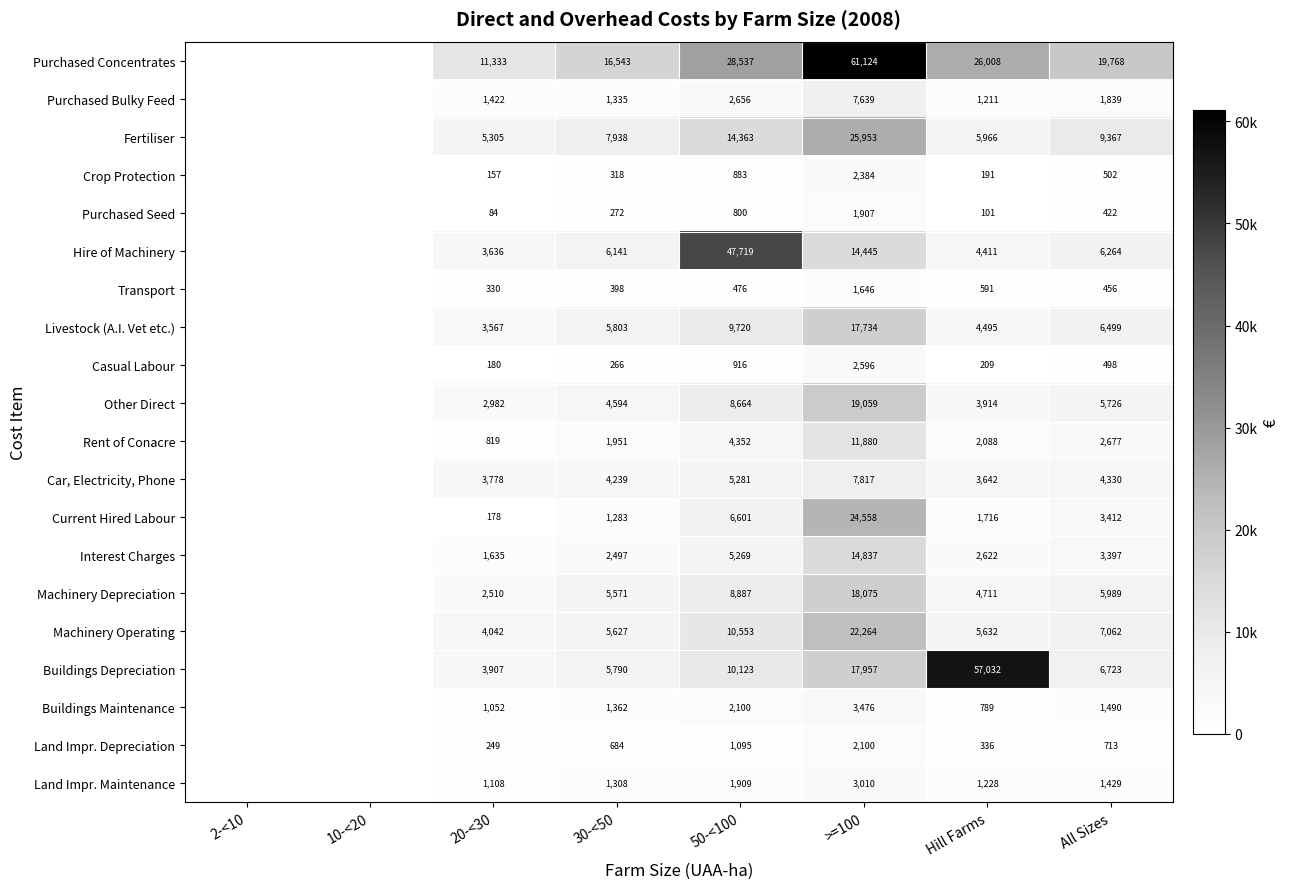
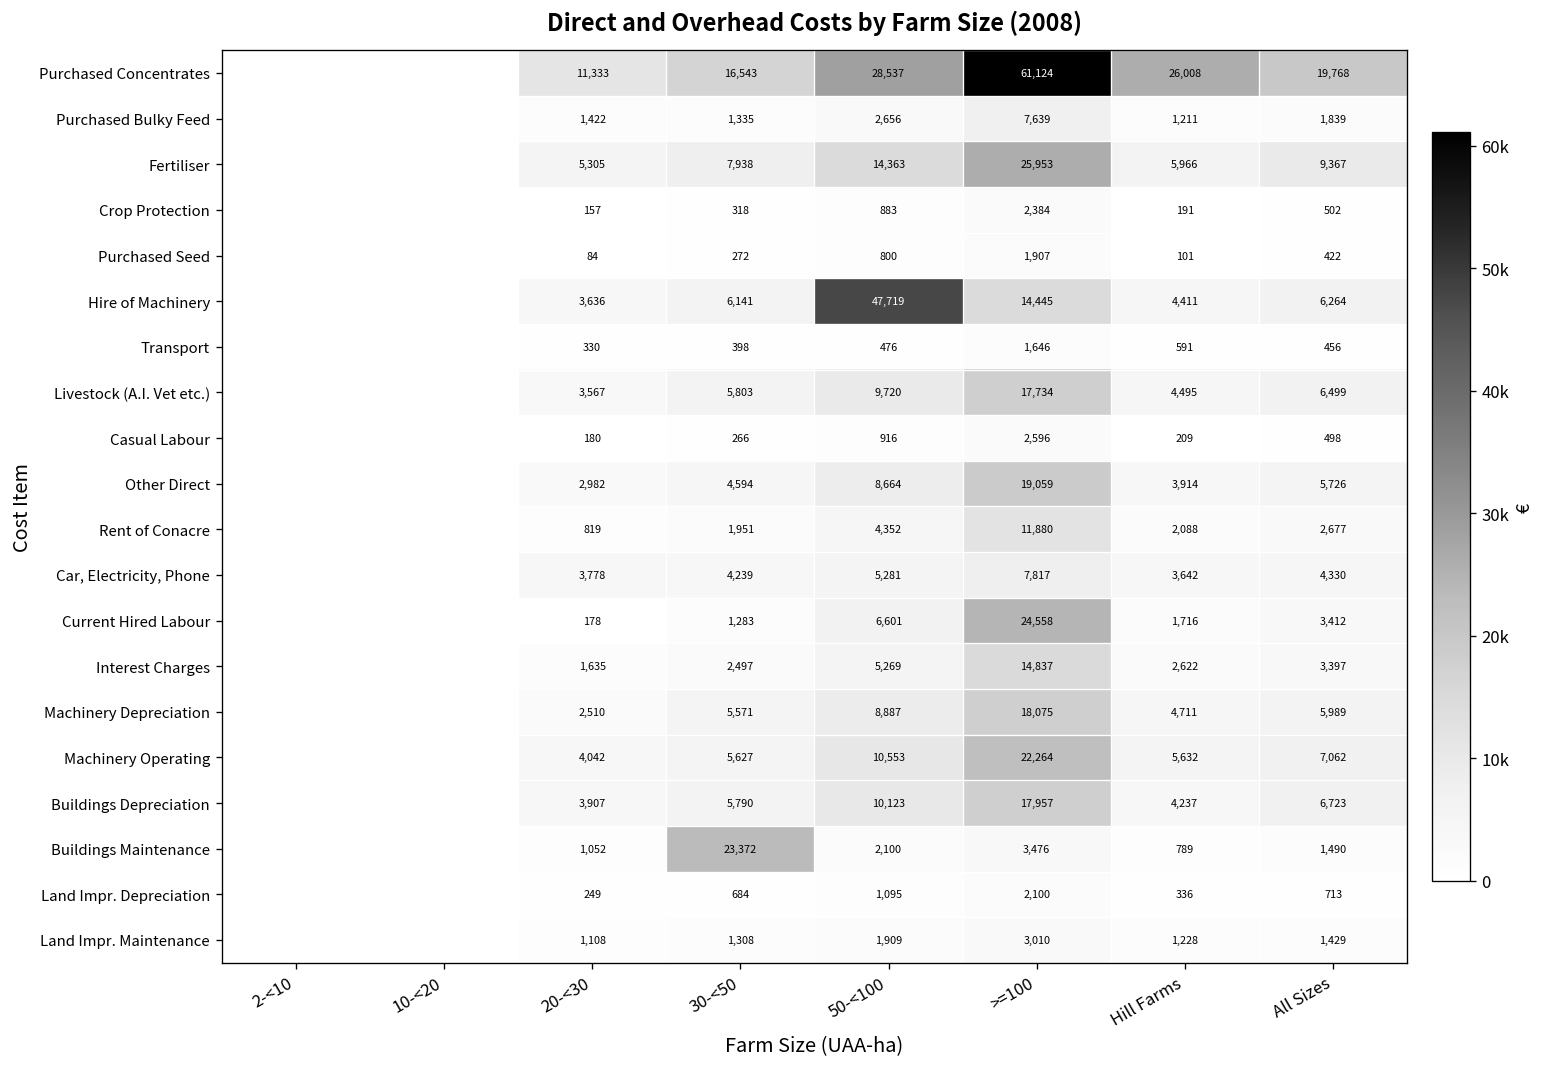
  {
    "Purchased Concentrates": {
      "20-<30": "11,333",
      "30-<50": "16,543",
      "50-<100": "28,537",
      ">=100": "61,124",
      "Hill Farms": "26,008",
      "All Sizes": "19,768"
    },
    "Purchased Bulky Feed": {
      "20-<30": "1,422",
      "30-<50": "1,335",
      "50-<100": "2,656",
      ">=100": "7,639",
      "Hill Farms": "1,211",
      "All Sizes": "1,839"
    },
    "Fertiliser": {
      "20-<30": "5,305",
      "30-<50": "7,938",
      "50-<100": "14,363",
      ">=100": "25,953",
      "Hill Farms": "5,966",
      "All Sizes": "9,367"
    },
    "Crop Protection": {
      "20-<30": "157",
      "30-<50": "318",
      "50-<100": "883",
      ">=100": "2,384",
      "Hill Farms": "191",
      "All Sizes": "502"
    },
    "Purchased Seed": {
      "20-<30": "84",
      "30-<50": "272",
      "50-<100": "800",
      ">=100": "1,907",
      "Hill Farms": "101",
      "All Sizes": "422"
    },
    "Hire of Machinery": {
      "20-<30": "3,636",
      "30-<50": "6,141",
      "50-<100": "47,719",
      ">=100": "14,445",
      "Hill Farms": "4,411",
      "All Sizes": "6,264"
    },
    "Transport": {
      "20-<30": "330",
      "30-<50": "398",
      "50-<100": "476",
      ">=100": "1,646",
      "Hill Farms": "591",
      "All Sizes": "456"
    },
    "Livestock (A.I. Vet etc.)": {
      "20-<30": "3,567",
      "30-<50": "5,803",
      "50-<100": "9,720",
      ">=100": "17,734",
      "Hill Farms": "4,495",
      "All Sizes": "6,499"
    },
    "Casual Labour": {
      "20-<30": "180",
      "30-<50": "266",
      "50-<100": "916",
      ">=100": "2,596",
      "Hill Farms": "209",
      "All Sizes": "498"
    },
    "Other Direct": {
      "20-<30": "2,982",
      "30-<50": "4,594",
      "50-<100": "8,664",
      ">=100": "19,059",
      "Hill Farms": "3,914",
      "All Sizes": "5,726"
    },
    "Rent of Conacre": {
      "20-<30": "819",
      "30-<50": "1,951",
      "50-<100": "4,352",
      ">=100": "11,880",
      "Hill Farms": "2,088",
      "All Sizes": "2,677"
    },
    "Car, Electricity, Phone": {
      "20-<30": "3,778",
      "30-<50": "4,239",
      "50-<100": "5,281",
      ">=100": "7,817",
      "Hill Farms": "3,642",
      "All Sizes": "4,330"
    },
    "Current Hired Labour": {
      "20-<30": "178",
      "30-<50": "1,283",
      "50-<100": "6,601",
      ">=100": "24,558",
      "Hill Farms": "1,716",
      "All Sizes": "3,412"
    },
    "Interest Charges": {
      "20-<30": "1,635",
      "30-<50": "2,497",
      "50-<100": "5,269",
      ">=100": "14,837",
      "Hill Farms": "2,622",
      "All Sizes": "3,397"
    },
    "Machinery Depreciation": {
      "20-<30": "2,510",
      "30-<50": "5,571",
      "50-<100": "8,887",
      ">=100": "18,075",
      "Hill Farms": "4,711",
      "All Sizes": "5,989"
    },
    "Machinery Operating": {
      "20-<30": "4,042",
      "30-<50": "5,627",
      "50-<100": "10,553",
      ">=100": "22,264",
      "Hill Farms": "5,632",
      "All Sizes": "7,062"
    },
    "Buildings Depreciation": {
      "20-<30": "3,907",
      "30-<50": "5,790",
      "50-<100": "10,123",
      ">=100": "17,957",
-     "Hill Farms": "57,032",
+     "Hill Farms": "4,237",
      "All Sizes": "6,723"
    },
    "Buildings Maintenance": {
      "20-<30": "1,052",
-     "30-<50": "1,362",
+     "30-<50": "23,372",
      "50-<100": "2,100",
      ">=100": "3,476",
      "Hill Farms": "789",
      "All Sizes": "1,490"
    },
    "Land Impr. Depreciation": {
      "20-<30": "249",
      "30-<50": "684",
      "50-<100": "1,095",
      ">=100": "2,100",
      "Hill Farms": "336",
      "All Sizes": "713"
    },
    "Land Impr. Maintenance": {
      "20-<30": "1,108",
      "30-<50": "1,308",
      "50-<100": "1,909",
      ">=100": "3,010",
      "Hill Farms": "1,228",
      "All Sizes": "1,429"
    }
  }
